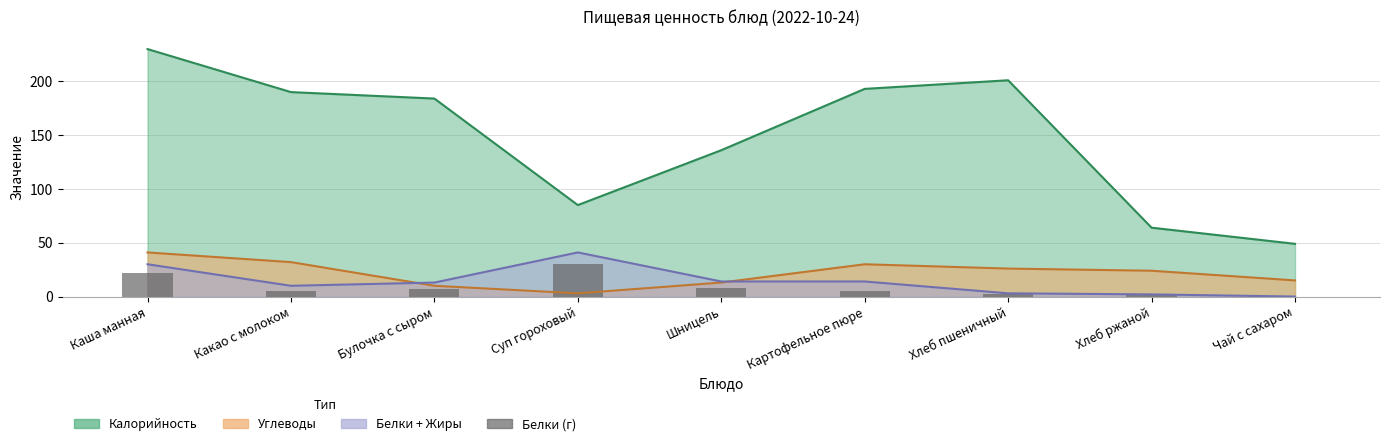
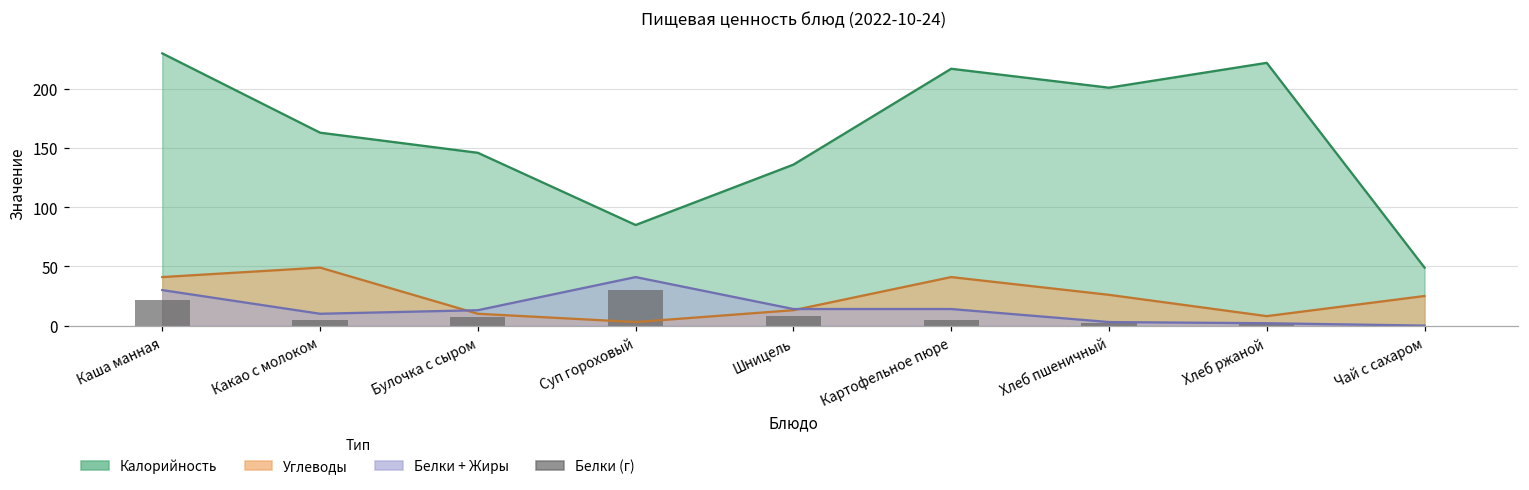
  {
    "Калорийность": {
      "Каша манная": 230,
-     "Какао с молоком": 190,
-     "Булочка с сыром": 184,
+     "Какао с молоком": 163,
+     "Булочка с сыром": 146,
      "Суп гороховый": 85,
      "Шницель": 136,
-     "Картофельное пюре": 193,
+     "Картофельное пюре": 217,
      "Хлеб пшеничный": 201,
-     "Хлеб ржаной": 64,
+     "Хлеб ржаной": 222,
      "Чай с сахаром": 49
    },
    "Белки (г)": {
      "Каша манная": 22,
      "Какао с молоком": 5,
      "Булочка с сыром": 7,
      "Суп гороховый": 30,
      "Шницель": 8,
      "Картофельное пюре": 5,
      "Чай с сахаром": 0
    },
    "Углеводы": {
      "Каша манная": 41,
-     "Какао с молоком": 32,
+     "Какао с молоком": 49,
      "Булочка с сыром": 10,
      "Суп гороховый": 3,
-     "Картофельное пюре": 30,
+     "Картофельное пюре": 41,
      "Хлеб пшеничный": 26,
-     "Хлеб ржаной": 24,
-     "Чай с сахаром": 15
+     "Хлеб ржаной": 8,
+     "Чай с сахаром": 25
    },
    "Белки + Жиры": {
      "Каша манная": 30,
      "Какао с молоком": 10,
      "Булочка с сыром": 13,
      "Суп гороховый": 41,
      "Картофельное пюре": 14,
      "Хлеб пшеничный": 3,
      "Хлеб ржаной": 2,
      "Чай с сахаром": 0
    }
  }
